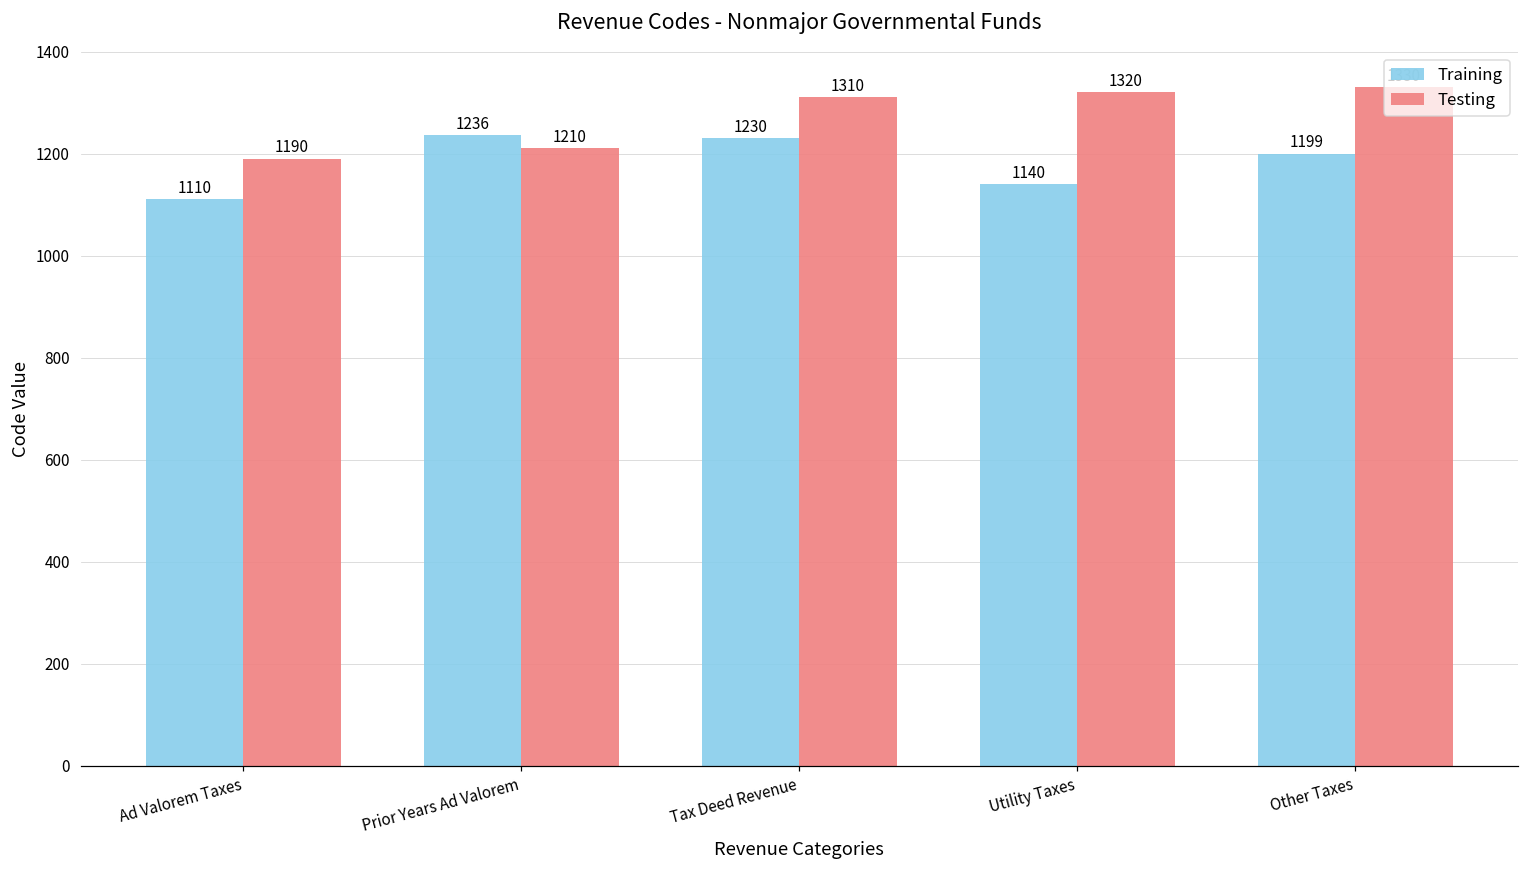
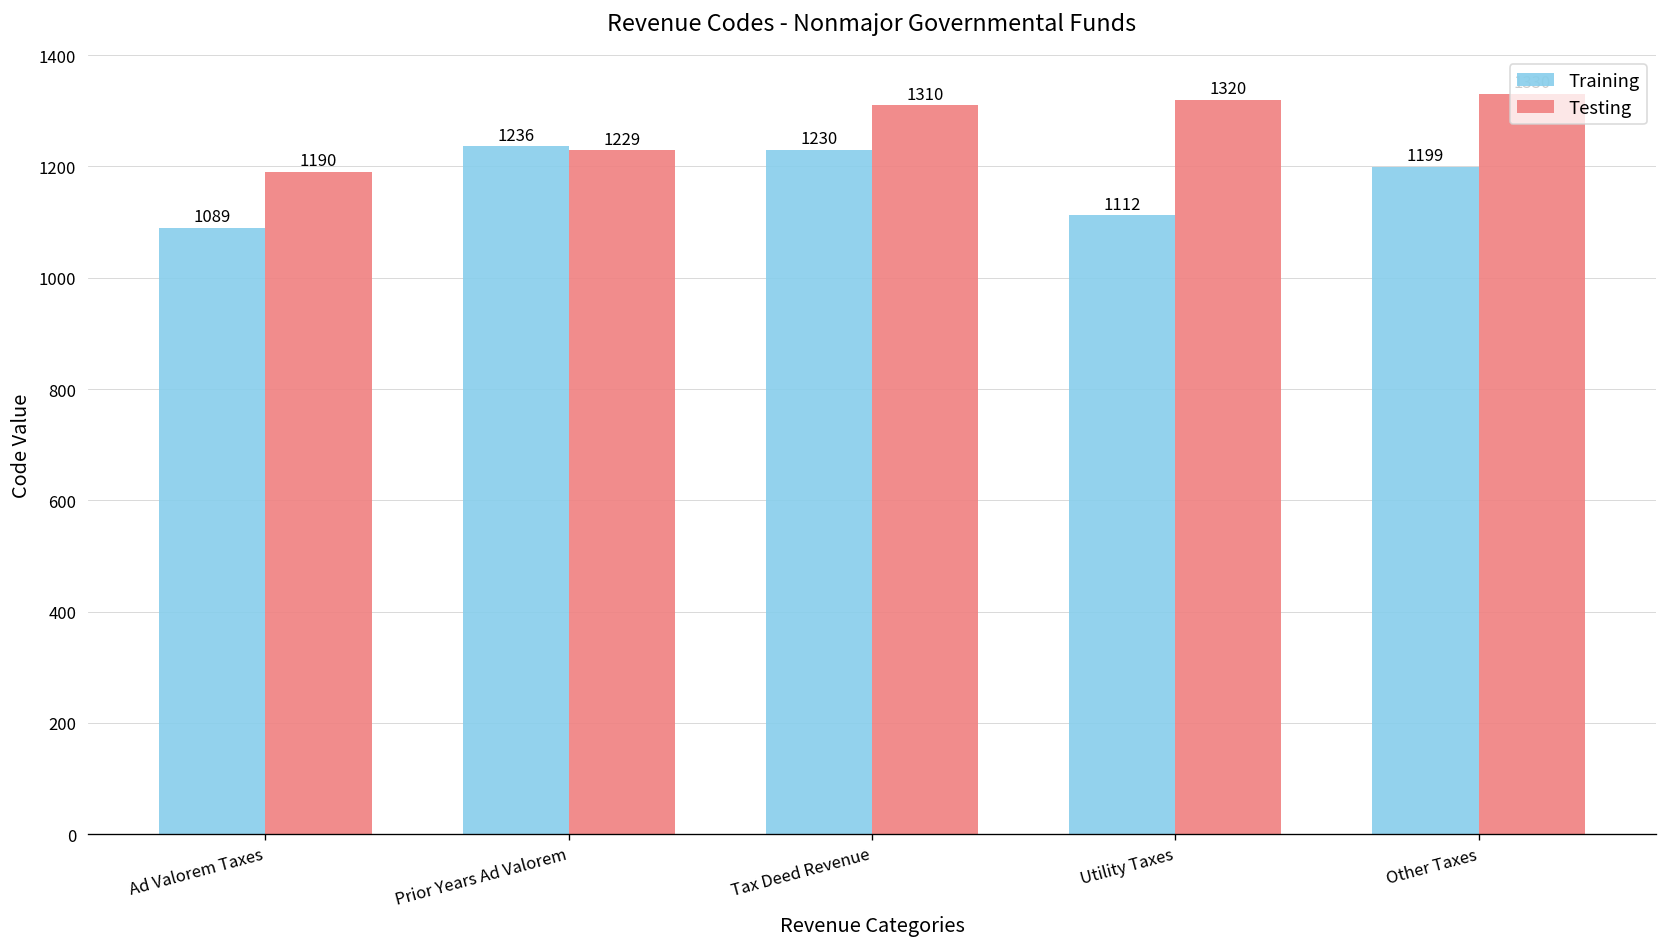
  {
    "Training": {
-     "Ad Valorem Taxes": 1110,
+     "Ad Valorem Taxes": 1089,
      "Prior Years Ad Valorem": 1236,
      "Tax Deed Revenue": 1230,
-     "Utility Taxes": 1140,
+     "Utility Taxes": 1112,
      "Other Taxes": 1199
    },
    "Testing": {
      "Ad Valorem Taxes": 1190,
-     "Prior Years Ad Valorem": 1210,
+     "Prior Years Ad Valorem": 1229,
      "Tax Deed Revenue": 1310,
      "Utility Taxes": 1320
    }
  }
